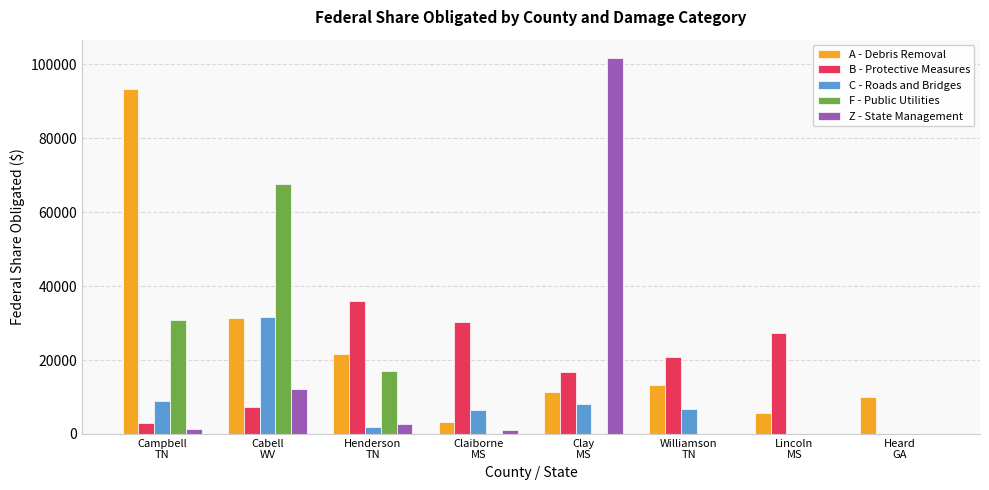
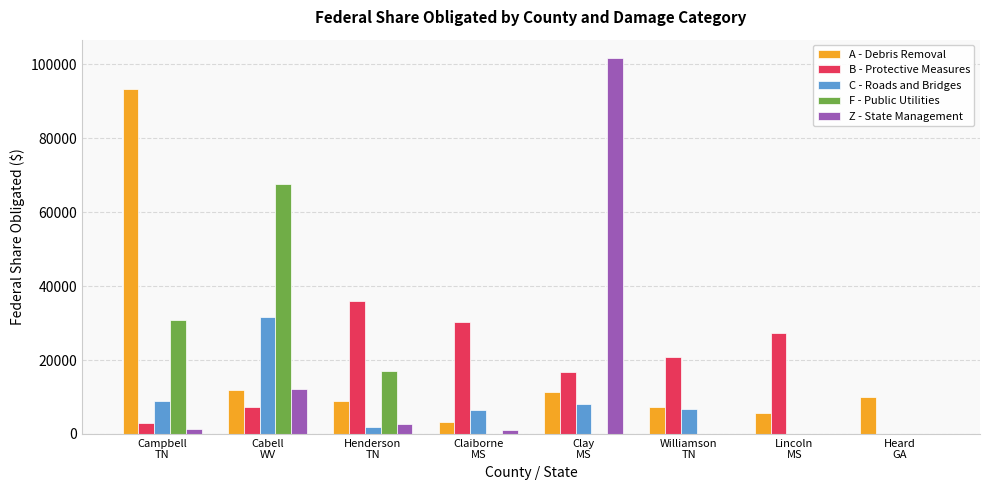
  {
    "A - Debris Removal": {
      "Campbell TN": 93000,
-     "Cabell WV": 31000,
-     "Henderson TN": 22000,
+     "Cabell WV": 12000,
+     "Henderson TN": 9000,
      "Claiborne MS": 3000,
      "Clay MS": 11000,
-     "Williamson TN": 13000,
+     "Williamson TN": 7000,
      "Lincoln MS": 6000,
      "Heard GA": 10000
    },
    "B - Protective Measures": {
      "Campbell TN": 3000,
      "Cabell WV": 7000,
      "Henderson TN": 36000,
      "Claiborne MS": 30000,
      "Clay MS": 17000,
      "Williamson TN": 21000,
      "Lincoln MS": 27000,
      "Heard GA": 0
    },
    "C - Roads and Bridges": {
      "Campbell TN": 9000,
      "Cabell WV": 32000,
      "Henderson TN": 2000,
      "Claiborne MS": 7000,
      "Clay MS": 8000,
      "Williamson TN": 7000,
      "Lincoln MS": 0,
      "Heard GA": 0
    },
    "F - Public Utilities": {
      "Campbell TN": 31000,
      "Cabell WV": 68000,
      "Henderson TN": 17000,
      "Claiborne MS": 0,
      "Clay MS": 0,
      "Williamson TN": 0,
      "Lincoln MS": 0,
      "Heard GA": 0
    },
    "Z - State Management": {
      "Campbell TN": 1000,
      "Cabell WV": 12000,
      "Henderson TN": 3000,
      "Claiborne MS": 1000,
      "Clay MS": 102000,
      "Williamson TN": 0,
      "Lincoln MS": 0,
      "Heard GA": 0
    }
  }
